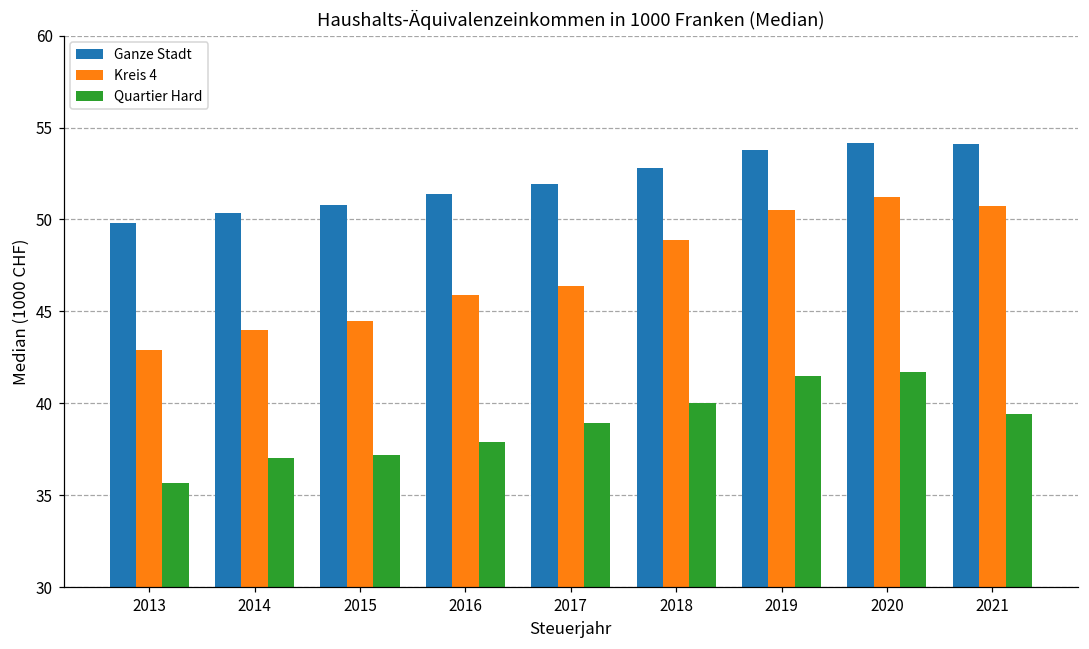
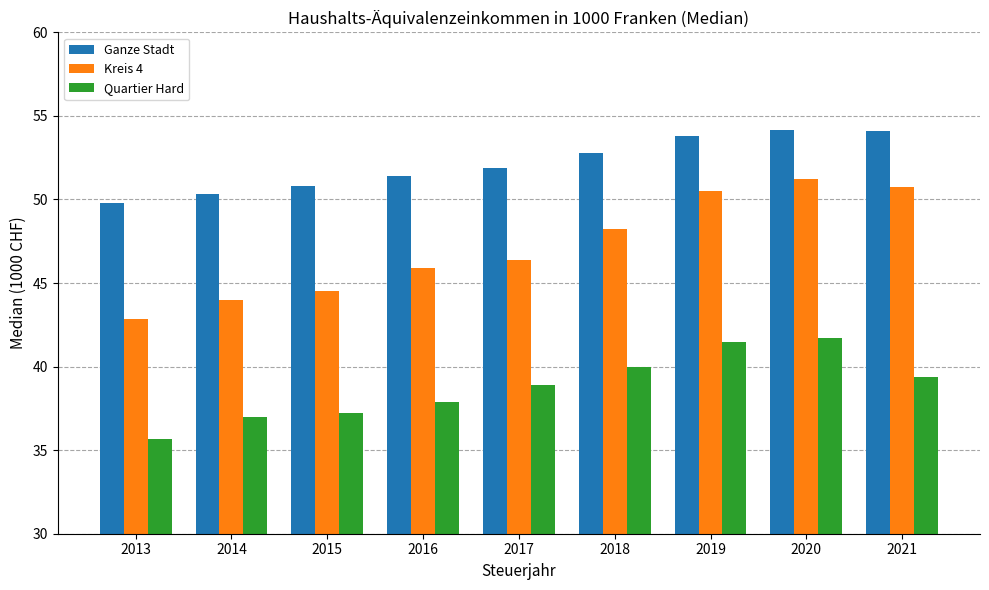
  {
    "Ganze Stadt": {
      "2013": 49.8,
      "2014": 50.3,
      "2015": 50.8,
      "2016": 51.4,
      "2017": 51.9,
      "2018": 52.8,
      "2019": 53.8,
      "2020": 54.1,
      "2021": 54.1
    },
    "Kreis 4": {
      "2013": 42.9,
      "2014": 44.0,
      "2015": 44.5,
      "2016": 45.9,
      "2017": 46.4,
-     "2018": 48.9,
+     "2018": 48.3,
      "2019": 50.5,
      "2020": 51.2,
      "2021": 50.7
    },
    "Quartier Hard": {
      "2013": 35.7,
      "2014": 37.0,
      "2015": 37.2,
      "2016": 37.9,
      "2017": 38.9,
      "2018": 40.0,
      "2019": 41.5,
      "2020": 41.7,
      "2021": 39.4
    }
  }
